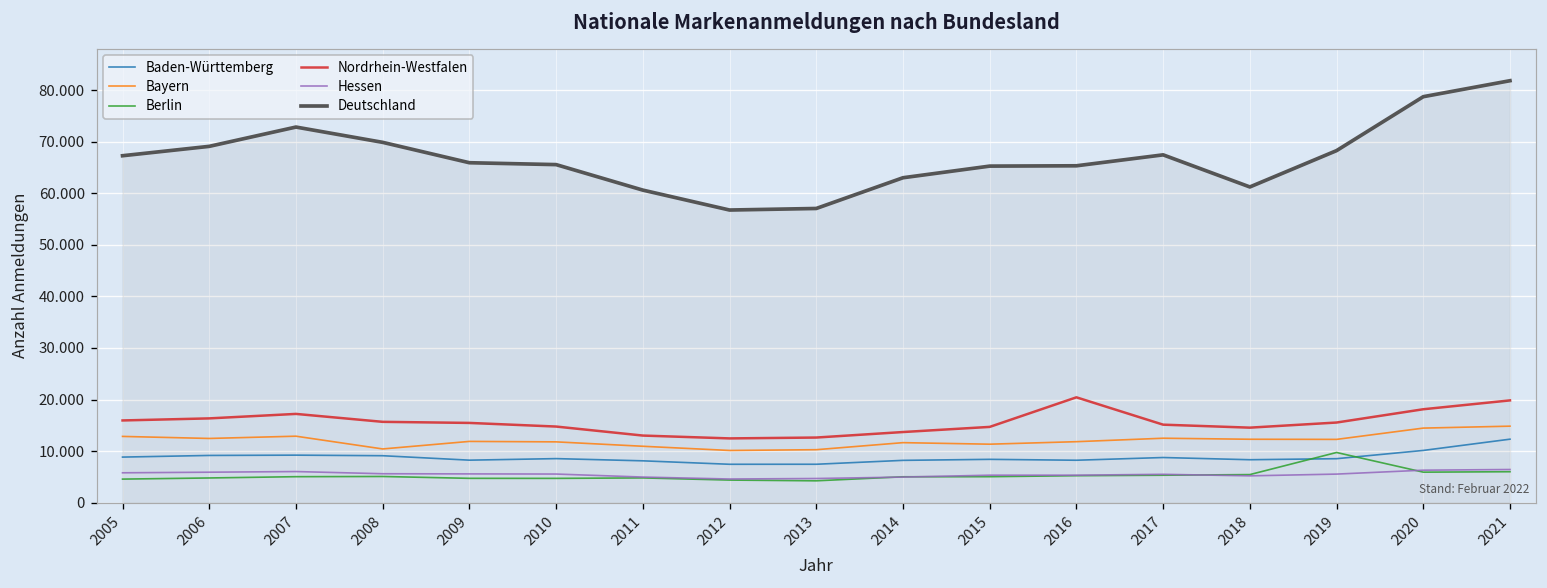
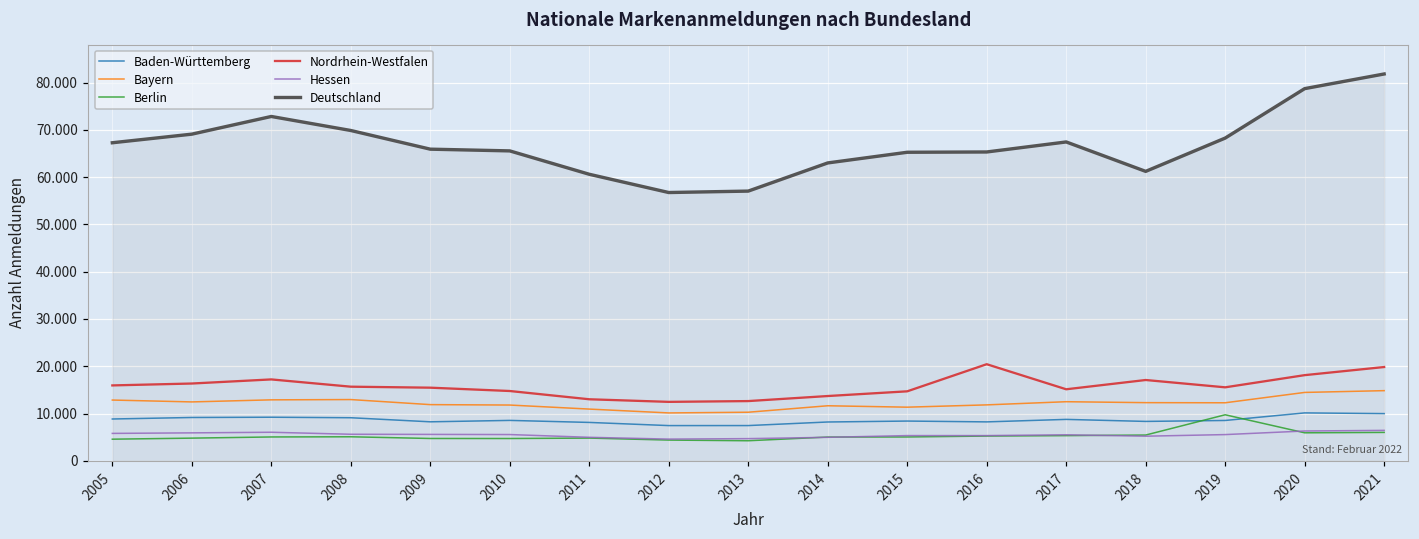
  {
    "Baden-Württemberg": {
      "2005": 9,
      "2006": 9,
      "2007": 9,
      "2008": 9,
      "2009": 8,
      "2010": 9,
      "2011": 8,
      "2012": 7,
      "2013": 7,
      "2014": 8,
      "2015": 8,
      "2016": 8,
      "2017": 9,
      "2018": 8,
      "2019": 9,
      "2020": 10,
-     "2021": 12
+     "2021": 10
    },
    "Bayern": {
      "2005": 13,
      "2006": 12,
      "2007": 13,
-     "2008": 10,
+     "2008": 13,
      "2009": 12,
      "2010": 12,
      "2011": 11,
      "2012": 10,
      "2013": 10,
      "2014": 12,
      "2015": 11,
      "2016": 12,
      "2017": 13,
      "2018": 12,
      "2019": 12,
      "2020": 14,
      "2021": 15
    },
    "Berlin": {
      "2005": 5,
      "2006": 5,
      "2007": 5,
      "2009": 5,
      "2010": 5,
      "2019": 10
    },
    "Nordrhein-Westfalen": {
      "2005": 16,
      "2006": 16,
      "2007": 17,
      "2008": 16,
      "2009": 15,
      "2010": 15,
      "2011": 13,
      "2012": 12,
      "2013": 13,
      "2014": 14,
      "2015": 15,
      "2016": 20,
      "2017": 15,
-     "2018": 15,
+     "2018": 17,
      "2019": 16,
      "2020": 18,
      "2021": 20
    },
    "Hessen": {
      "2005": 6,
      "2006": 6,
      "2007": 6,
      "2009": 6,
      "2010": 6,
      "2019": 6
    },
    "Deutschland": {
      "2005": 67,
      "2006": 69,
      "2007": 73,
      "2008": 70,
      "2009": 66,
      "2010": 66,
      "2011": 61,
      "2012": 57,
      "2013": 57,
      "2014": 63,
      "2015": 65,
      "2016": 65,
      "2017": 67,
      "2018": 61,
      "2019": 68,
      "2020": 79,
      "2021": 82
    }
  }
